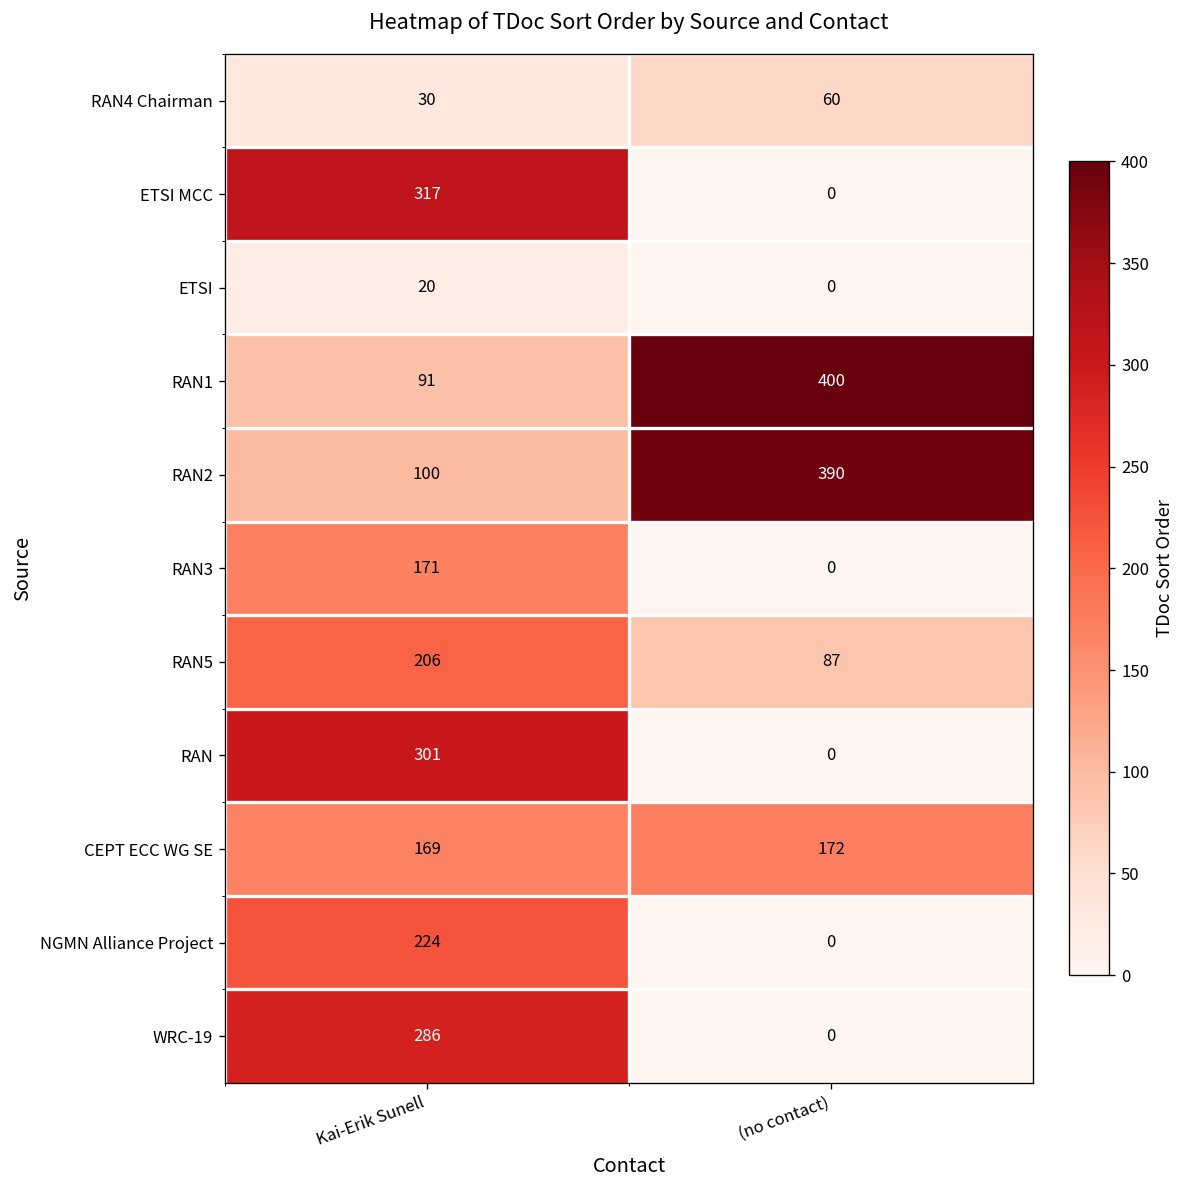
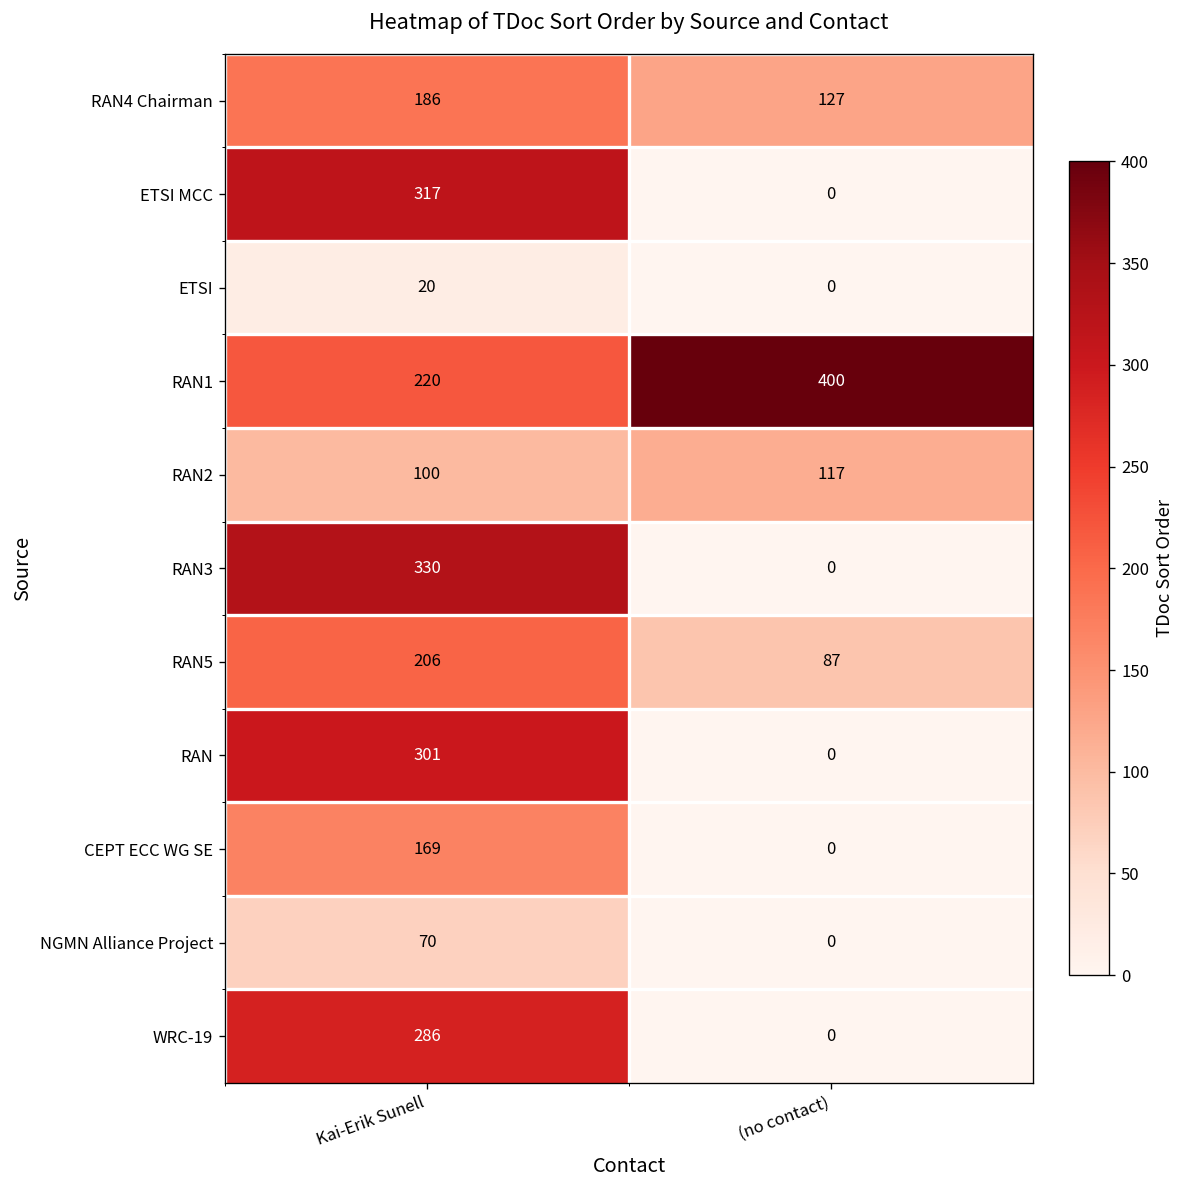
  {
    "RAN4 Chairman": {
-     "Kai-Erik Sunell": 30,
-     "(no contact)": 60
+     "Kai-Erik Sunell": 186,
+     "(no contact)": 127
    },
    "ETSI MCC": {
      "Kai-Erik Sunell": 317,
      "(no contact)": 0
    },
    "ETSI": {
      "Kai-Erik Sunell": 20,
      "(no contact)": 0
    },
    "RAN1": {
-     "Kai-Erik Sunell": 91,
+     "Kai-Erik Sunell": 220,
      "(no contact)": 400
    },
    "RAN2": {
      "Kai-Erik Sunell": 100,
-     "(no contact)": 390
+     "(no contact)": 117
    },
    "RAN3": {
-     "Kai-Erik Sunell": 171,
+     "Kai-Erik Sunell": 330,
      "(no contact)": 0
    },
    "RAN5": {
      "Kai-Erik Sunell": 206,
      "(no contact)": 87
    },
    "RAN": {
      "Kai-Erik Sunell": 301,
      "(no contact)": 0
    },
    "CEPT ECC WG SE": {
      "Kai-Erik Sunell": 169,
-     "(no contact)": 172
+     "(no contact)": 0
    },
    "NGMN Alliance Project": {
-     "Kai-Erik Sunell": 224,
+     "Kai-Erik Sunell": 70,
      "(no contact)": 0
    },
    "WRC-19": {
      "Kai-Erik Sunell": 286,
      "(no contact)": 0
    }
  }
